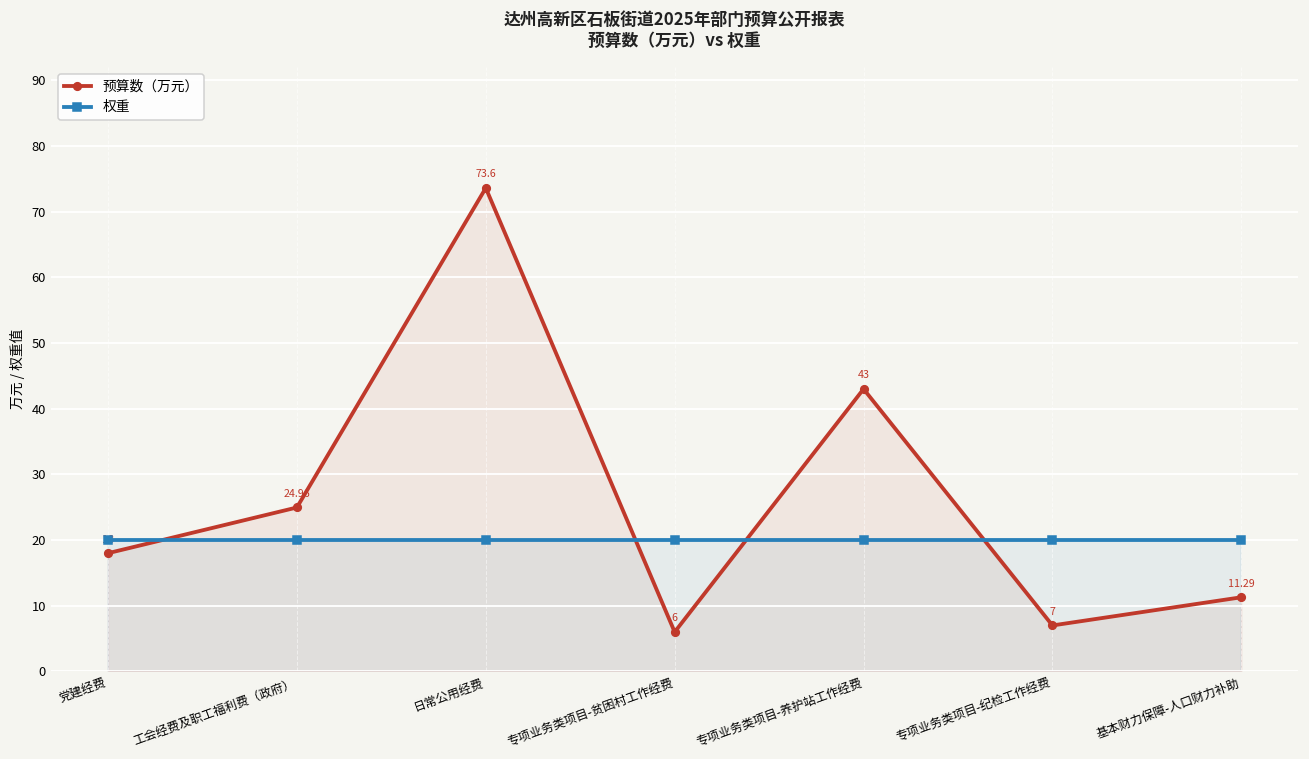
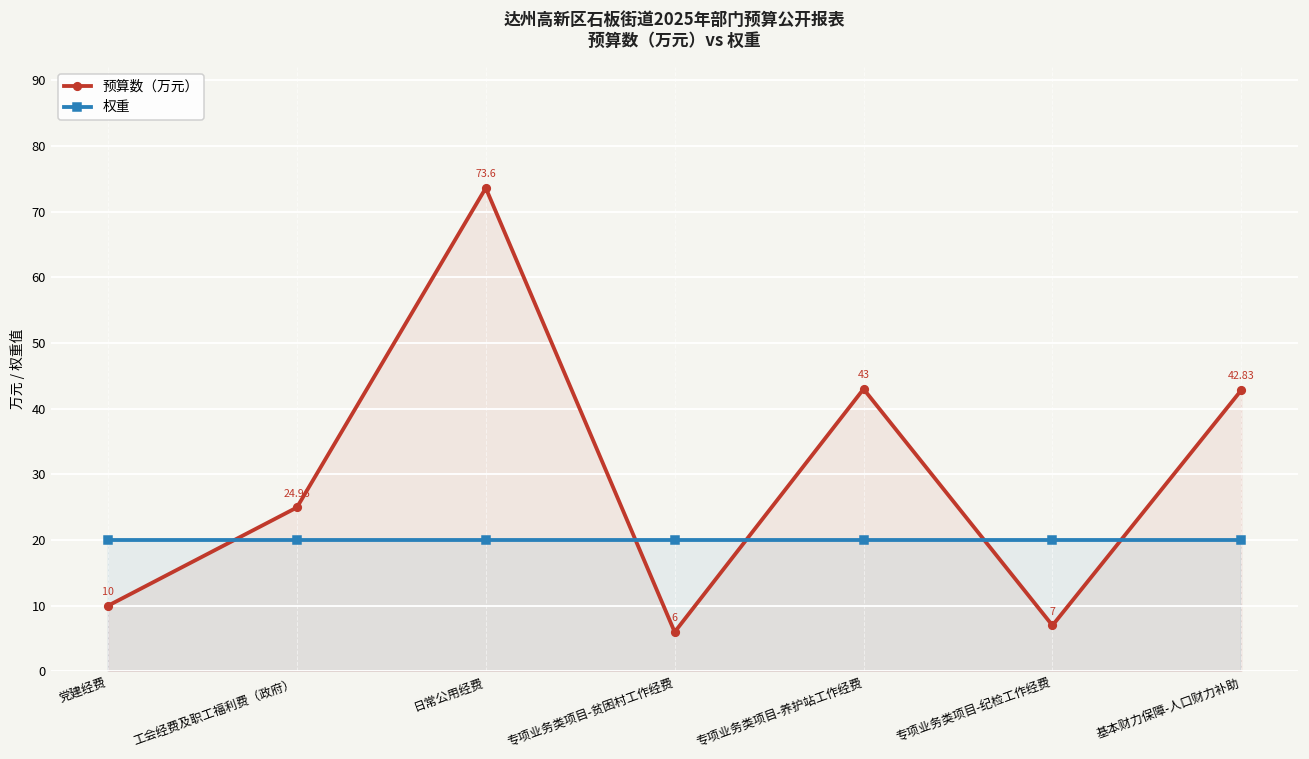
  {
    "预算数（万元）": {
-     "党建经费": 18,
+     "党建经费": 10,
      "工会经费及职工福利费（政府）": 24.96,
      "日常公用经费": 73.6,
      "专项业务类项目-贫困村工作经费": 6,
      "专项业务类项目-养护站工作经费": 43,
      "专项业务类项目-纪检工作经费": 7,
-     "基本财力保障-人口财力补助": 11.29
+     "基本财力保障-人口财力补助": 42.83
    },
    "权重": {
      "工会经费及职工福利费（政府）": 20,
      "日常公用经费": 20,
      "专项业务类项目-贫困村工作经费": 20,
      "专项业务类项目-养护站工作经费": 20,
      "专项业务类项目-纪检工作经费": 20,
      "基本财力保障-人口财力补助": 20
    }
  }
